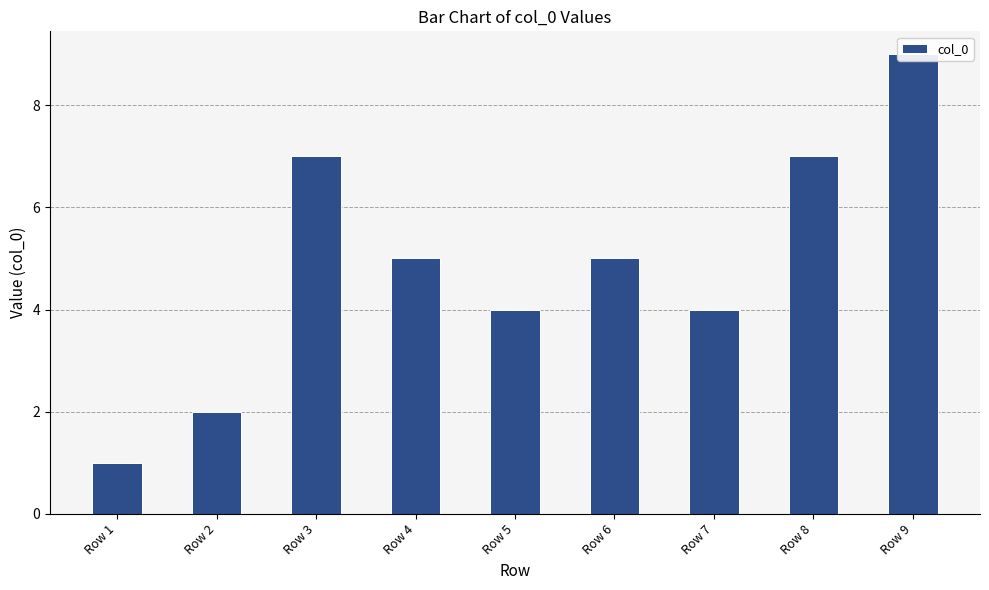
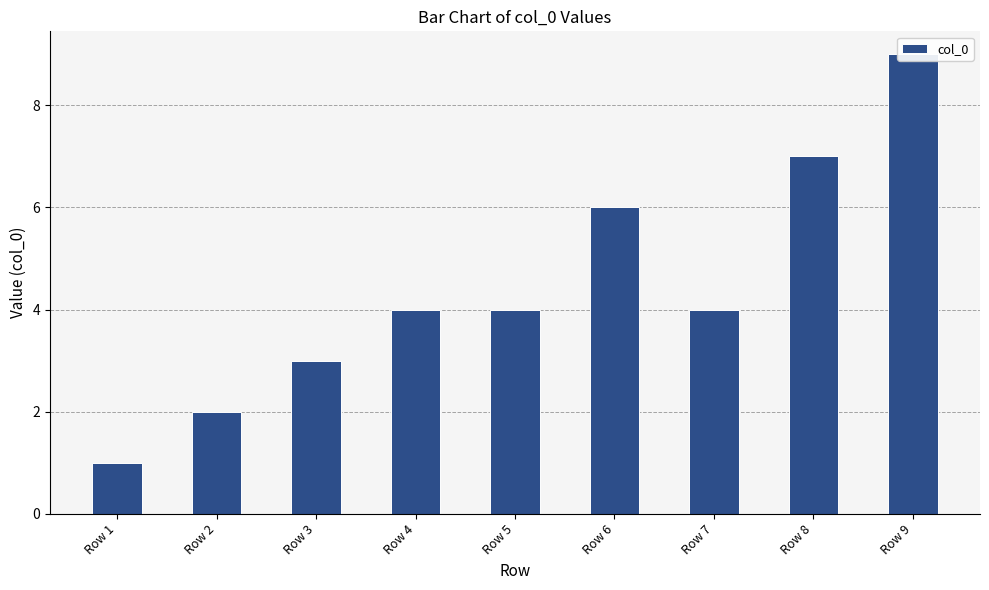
  {
    "Row 1": 1,
    "Row 2": 2,
-   "Row 3": 7,
-   "Row 4": 5,
+   "Row 3": 3,
+   "Row 4": 4,
    "Row 5": 4,
-   "Row 6": 5,
+   "Row 6": 6,
    "Row 7": 4,
    "Row 8": 7
  }
